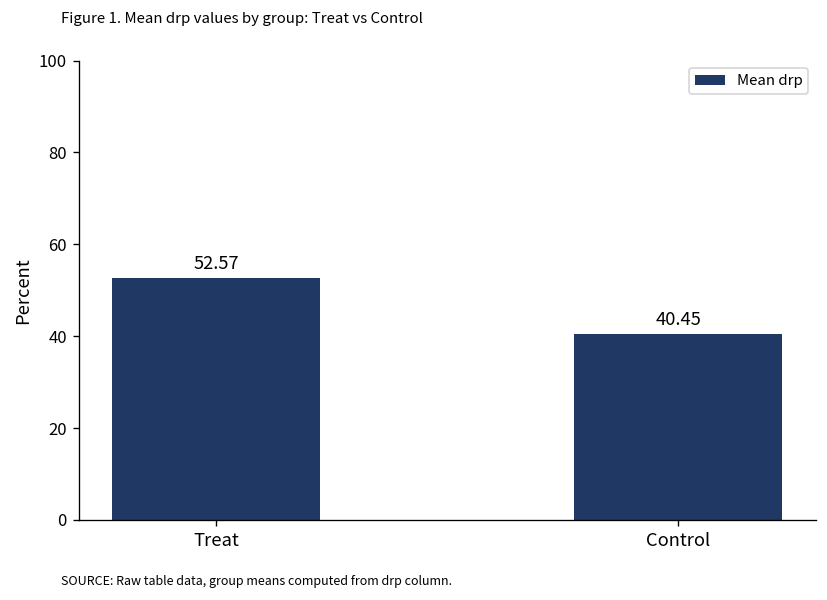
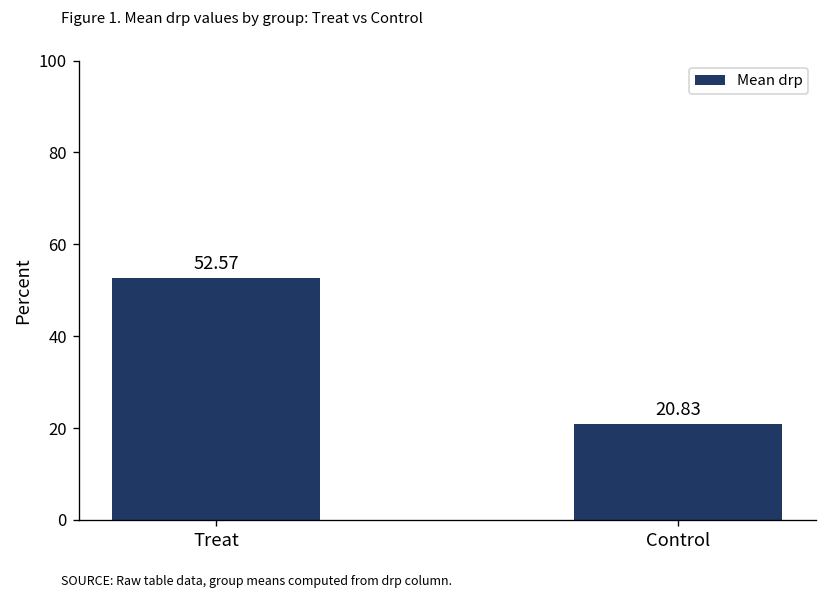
  {
    "Treat": 52.57,
-   "Control": 40.45
+   "Control": 20.83
  }
